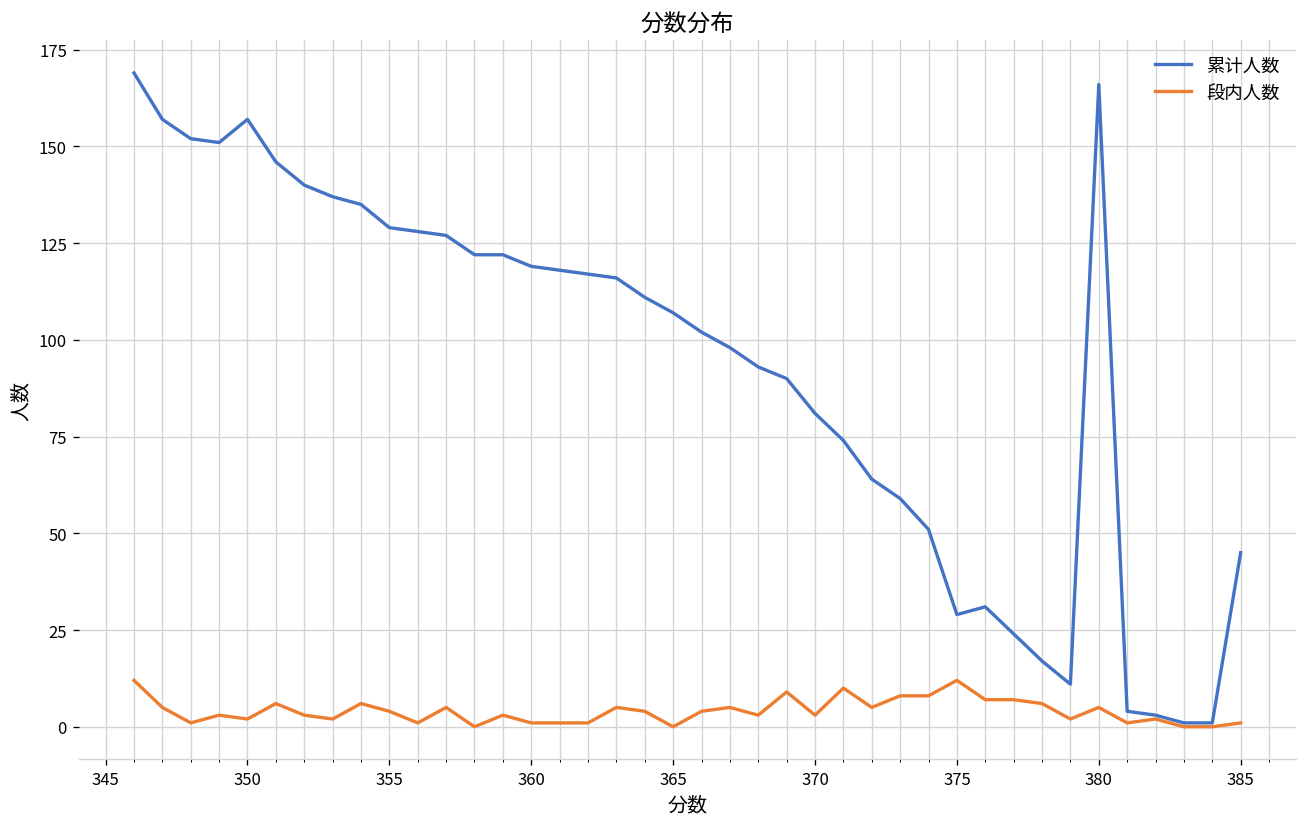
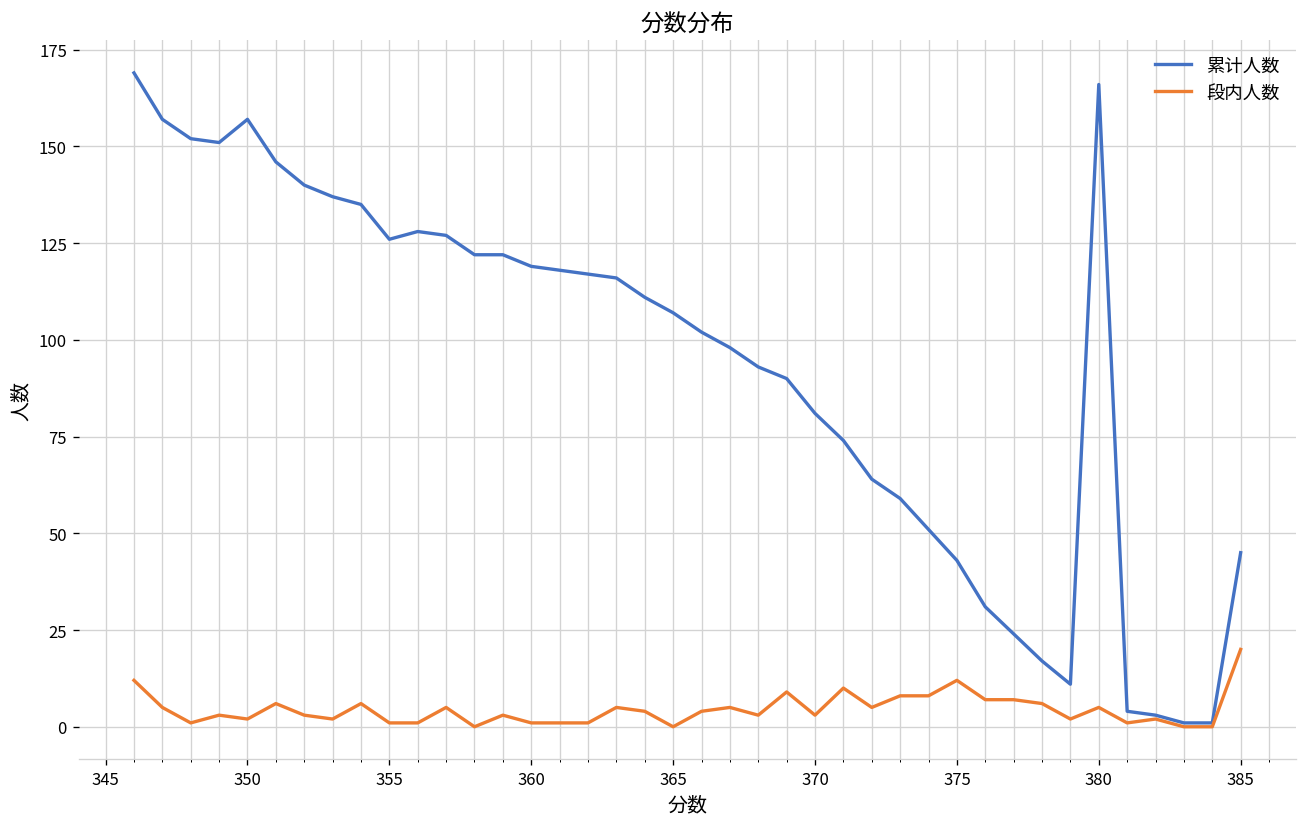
  {
    "累计人数": {
      "350": 157,
-     "355": 129,
+     "355": 126,
      "360": 119,
      "365": 107,
      "370": 81,
-     "375": 29,
+     "375": 43,
      "380": 166,
      "385": 45
    },
    "段内人数": {
      "350": 2,
-     "355": 4,
+     "355": 1,
      "360": 1,
      "365": 0,
      "370": 3,
      "375": 12,
      "380": 5,
-     "385": 1
+     "385": 20
    }
  }
